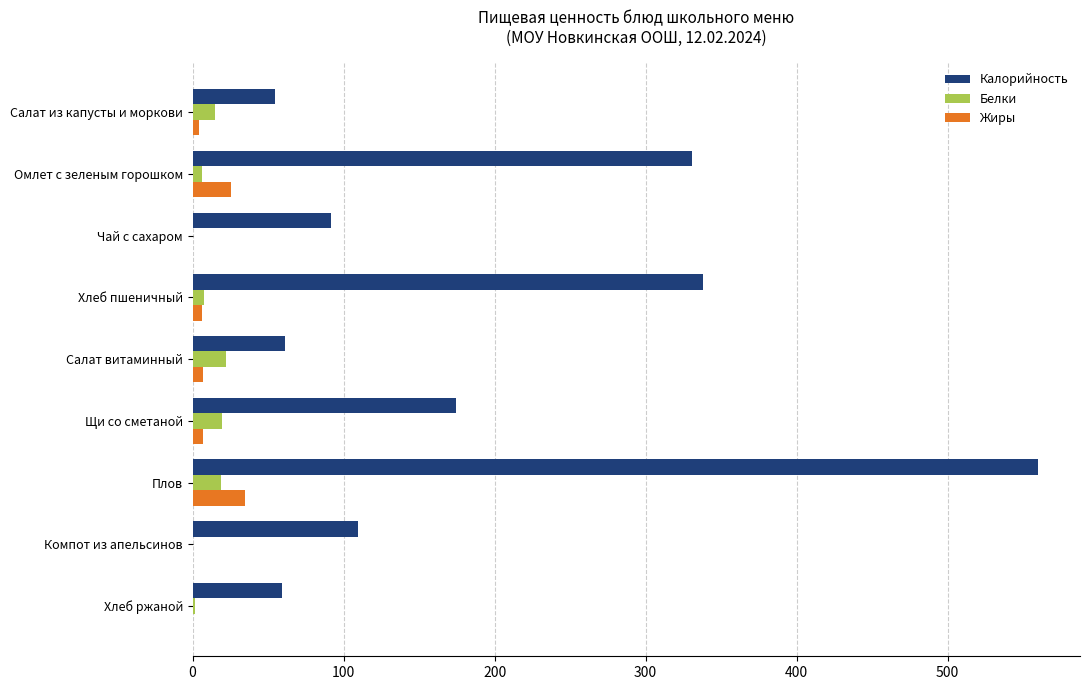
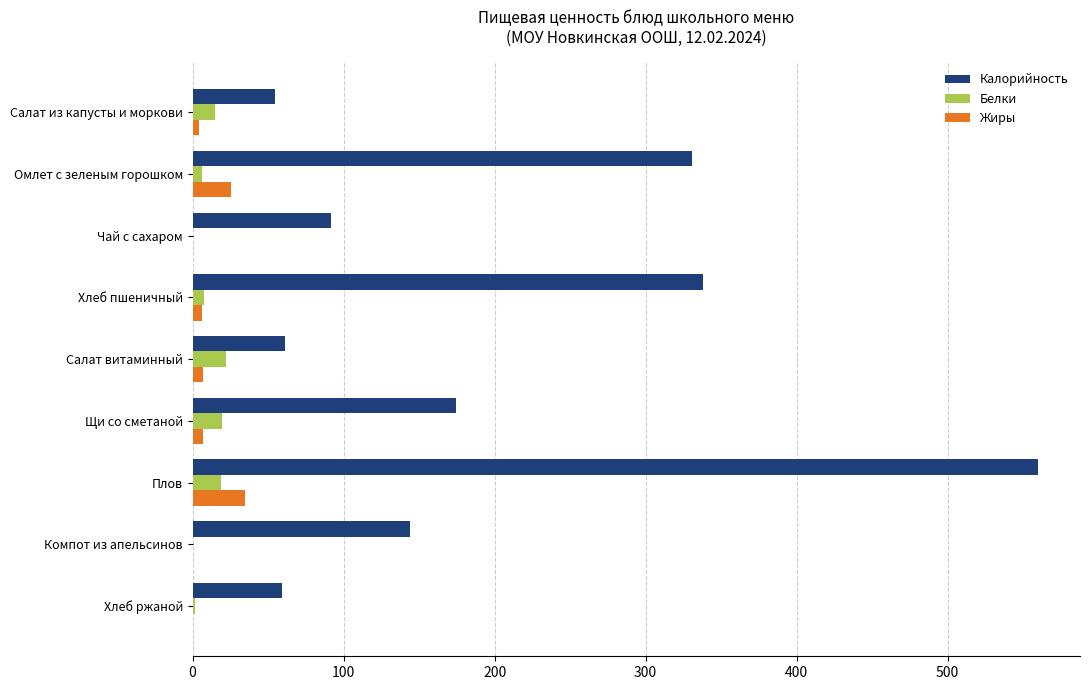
  {
    "Калорийность": {
      "Салат из капусты и моркови": 55,
      "Омлет с зеленым горошком": 331,
      "Чай с сахаром": 92,
      "Хлеб пшеничный": 338,
      "Салат витаминный": 61,
      "Щи со сметаной": 174,
      "Плов": 560,
-     "Компот из апельсинов": 109,
+     "Компот из апельсинов": 144,
      "Хлеб ржаной": 59
    },
    "Белки": {
      "Салат из капусты и моркови": 15,
      "Омлет с зеленым горошком": 6,
      "Хлеб пшеничный": 8,
      "Салат витаминный": 22,
      "Щи со сметаной": 19,
      "Плов": 19
    },
    "Жиры": {
      "Салат из капусты и моркови": 4,
      "Омлет с зеленым горошком": 26,
      "Хлеб пшеничный": 6,
      "Салат витаминный": 7,
      "Щи со сметаной": 7,
      "Плов": 35
    }
  }
